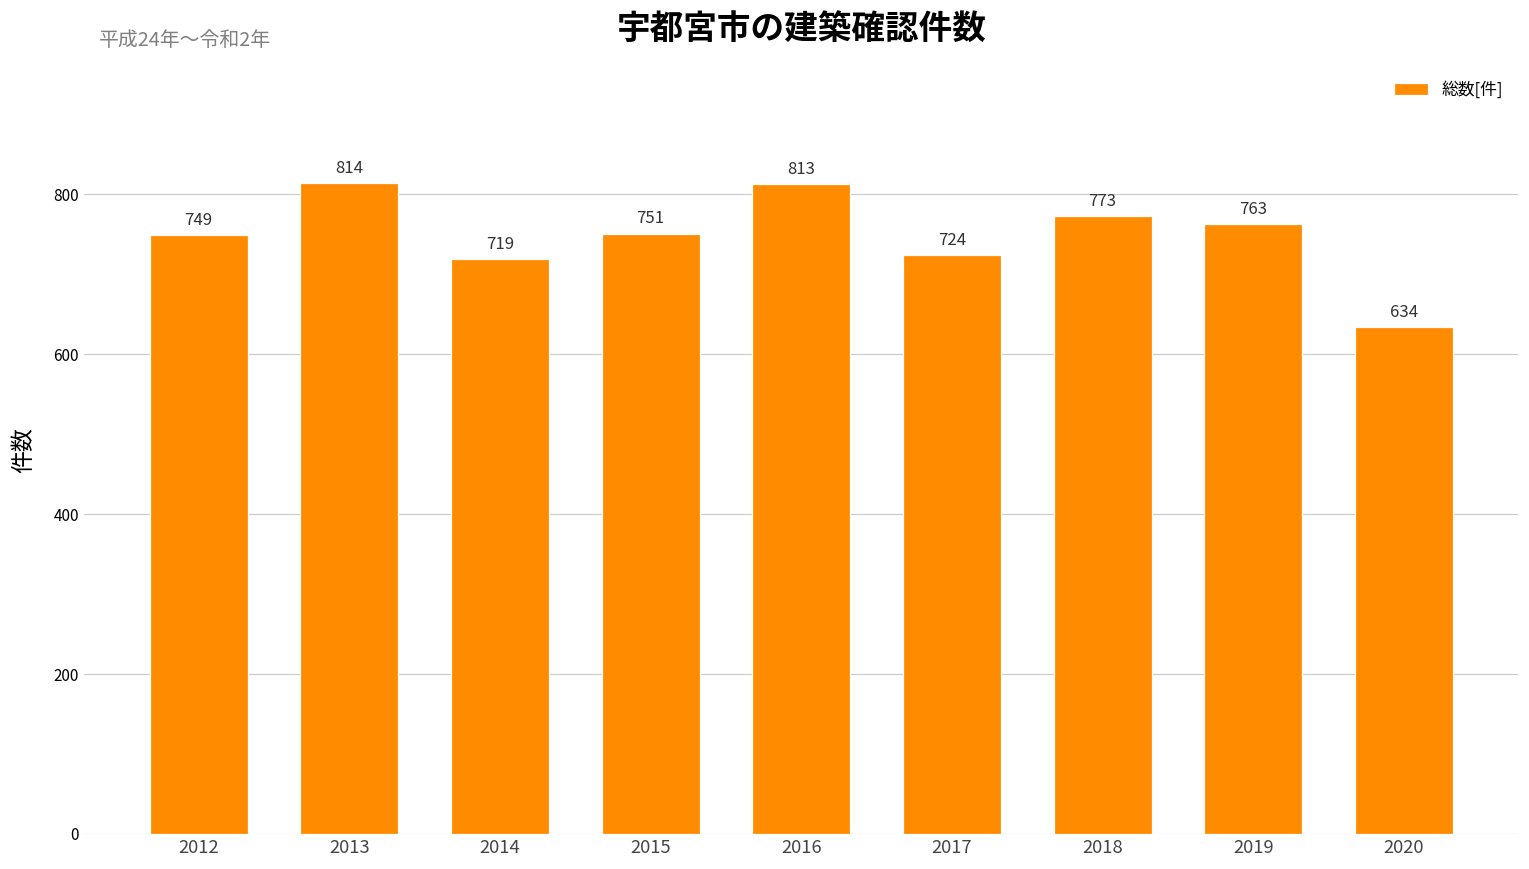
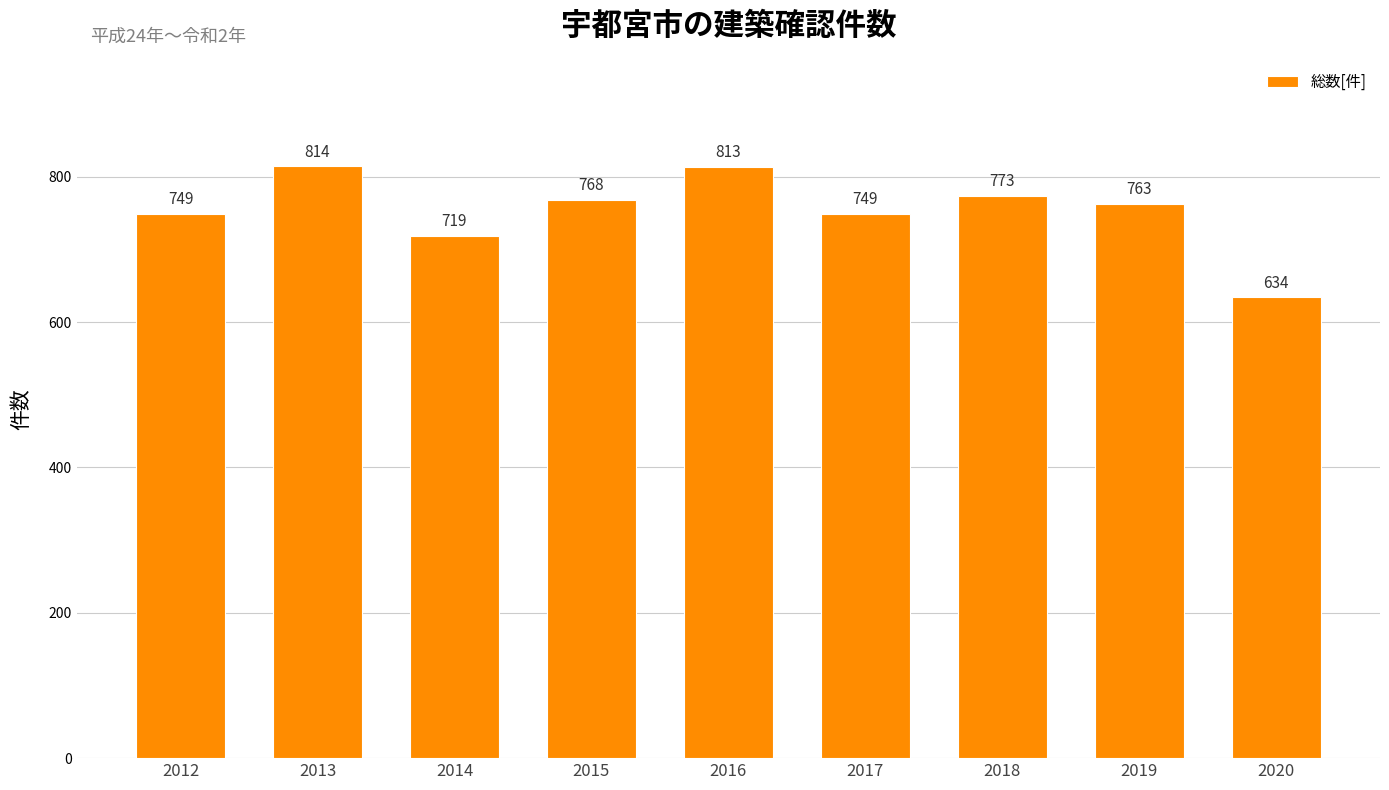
  {
    "2012": 749,
    "2013": 814,
    "2014": 719,
-   "2015": 751,
+   "2015": 768,
    "2016": 813,
-   "2017": 724,
+   "2017": 749,
    "2018": 773,
    "2019": 763,
    "2020": 634
  }
